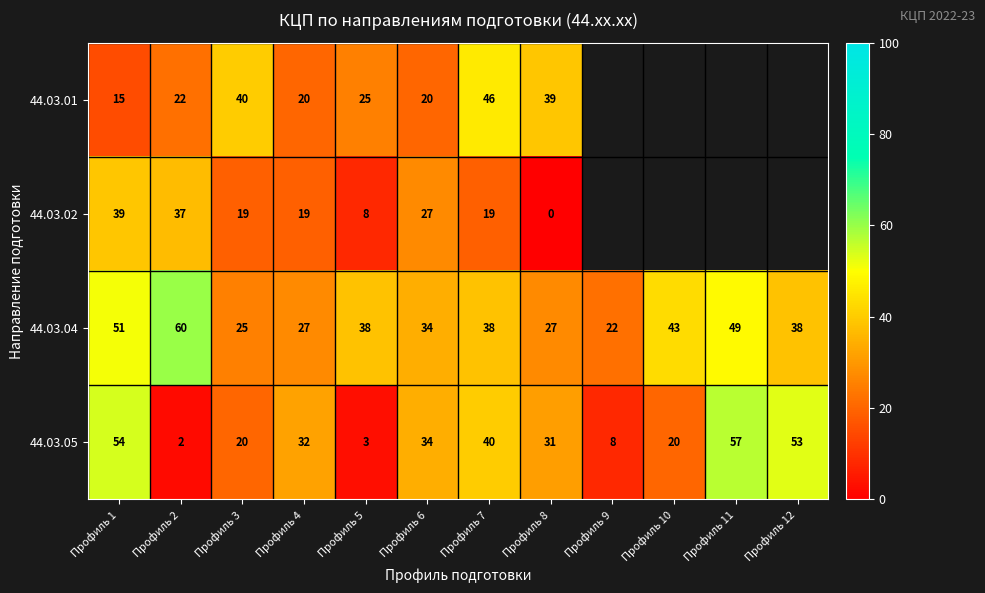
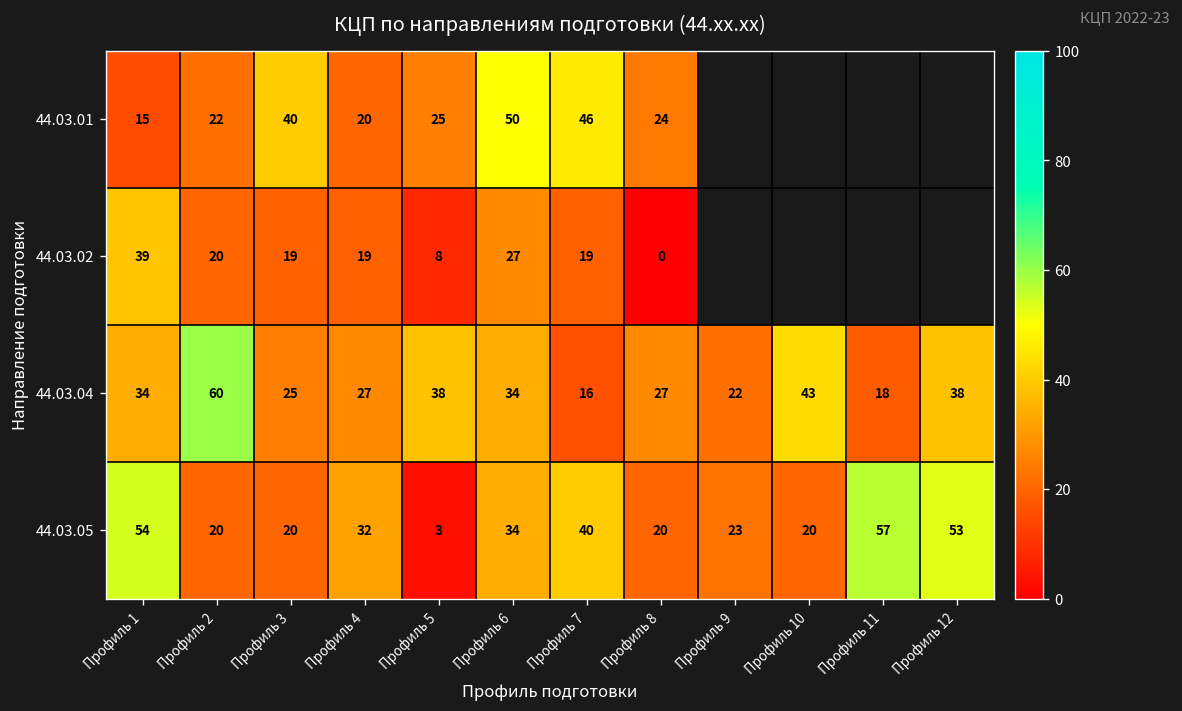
  {
    "44.03.01": {
      "Профиль 1": 15,
      "Профиль 2": 22,
      "Профиль 3": 40,
      "Профиль 4": 20,
      "Профиль 5": 25,
-     "Профиль 6": 20,
+     "Профиль 6": 50,
      "Профиль 7": 46,
-     "Профиль 8": 39
+     "Профиль 8": 24
    },
    "44.03.02": {
      "Профиль 1": 39,
-     "Профиль 2": 37,
+     "Профиль 2": 20,
      "Профиль 3": 19,
      "Профиль 4": 19,
      "Профиль 5": 8,
      "Профиль 6": 27,
      "Профиль 7": 19,
      "Профиль 8": 0
    },
    "44.03.04": {
-     "Профиль 1": 51,
+     "Профиль 1": 34,
      "Профиль 2": 60,
      "Профиль 3": 25,
      "Профиль 4": 27,
      "Профиль 5": 38,
      "Профиль 6": 34,
-     "Профиль 7": 38,
+     "Профиль 7": 16,
      "Профиль 8": 27,
      "Профиль 9": 22,
      "Профиль 10": 43,
-     "Профиль 11": 49,
+     "Профиль 11": 18,
      "Профиль 12": 38
    },
    "44.03.05": {
      "Профиль 1": 54,
-     "Профиль 2": 2,
+     "Профиль 2": 20,
      "Профиль 3": 20,
      "Профиль 4": 32,
      "Профиль 5": 3,
      "Профиль 6": 34,
      "Профиль 7": 40,
-     "Профиль 8": 31,
-     "Профиль 9": 8,
+     "Профиль 8": 20,
+     "Профиль 9": 23,
      "Профиль 10": 20,
      "Профиль 11": 57,
      "Профиль 12": 53
    }
  }
